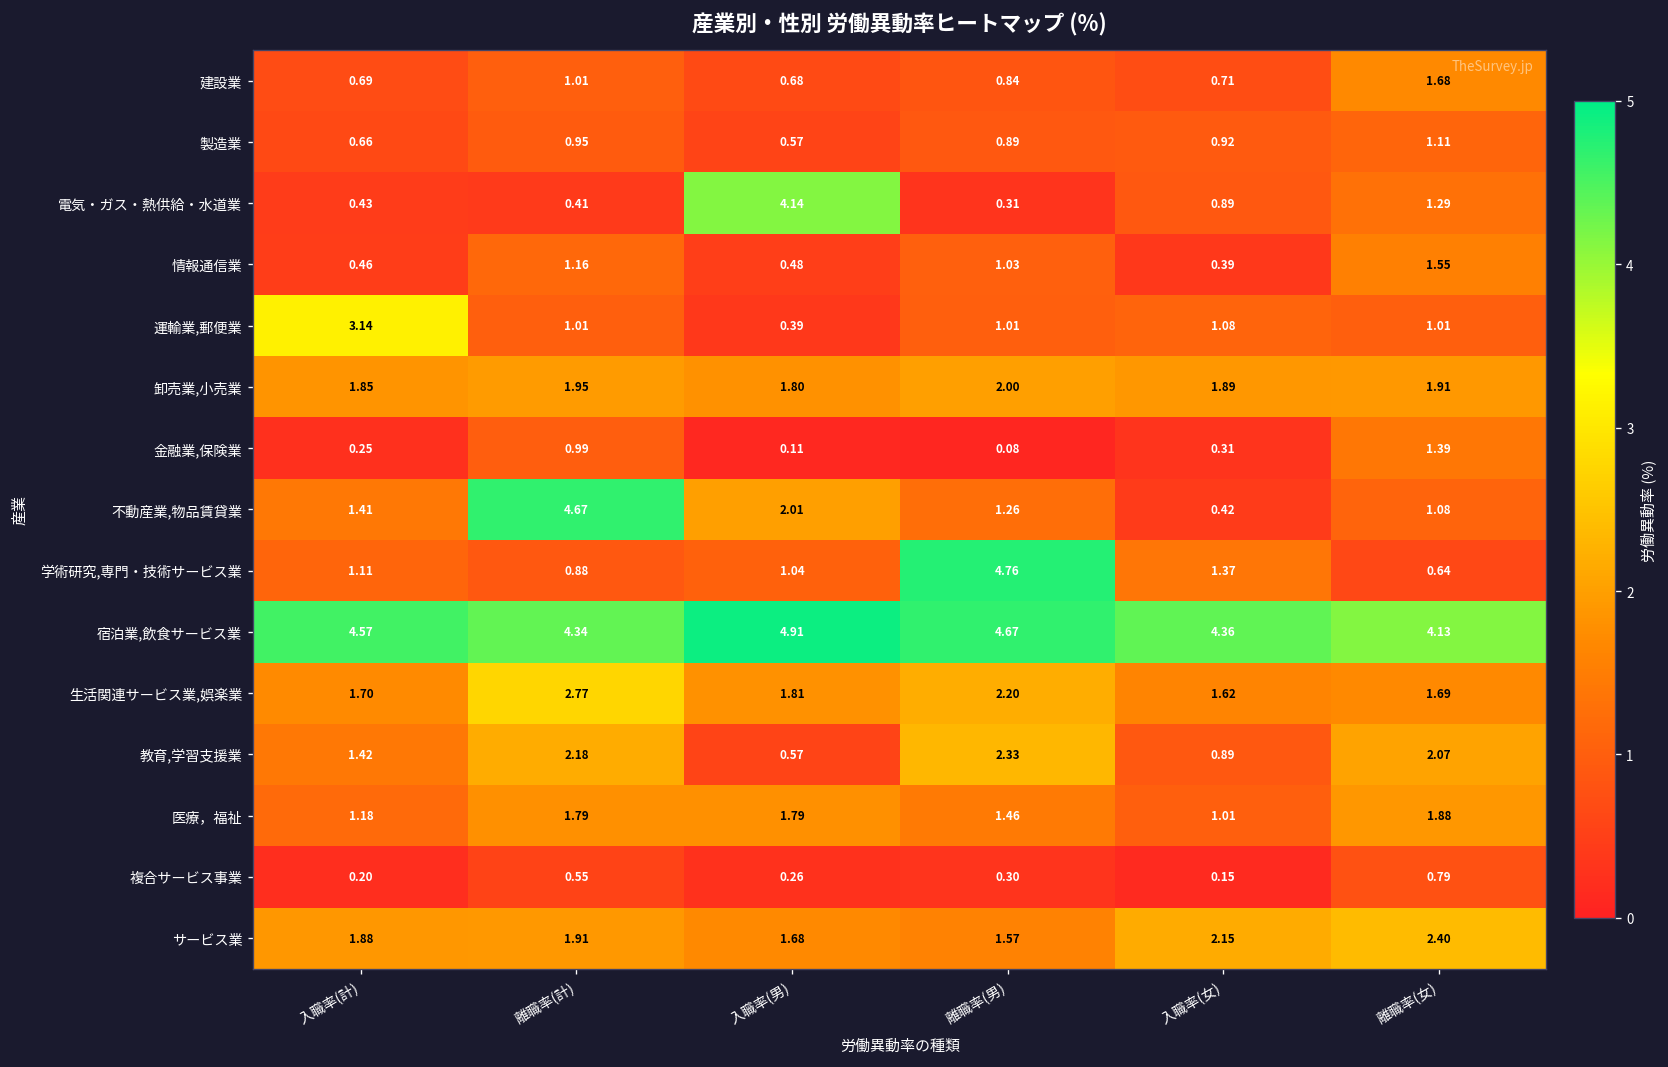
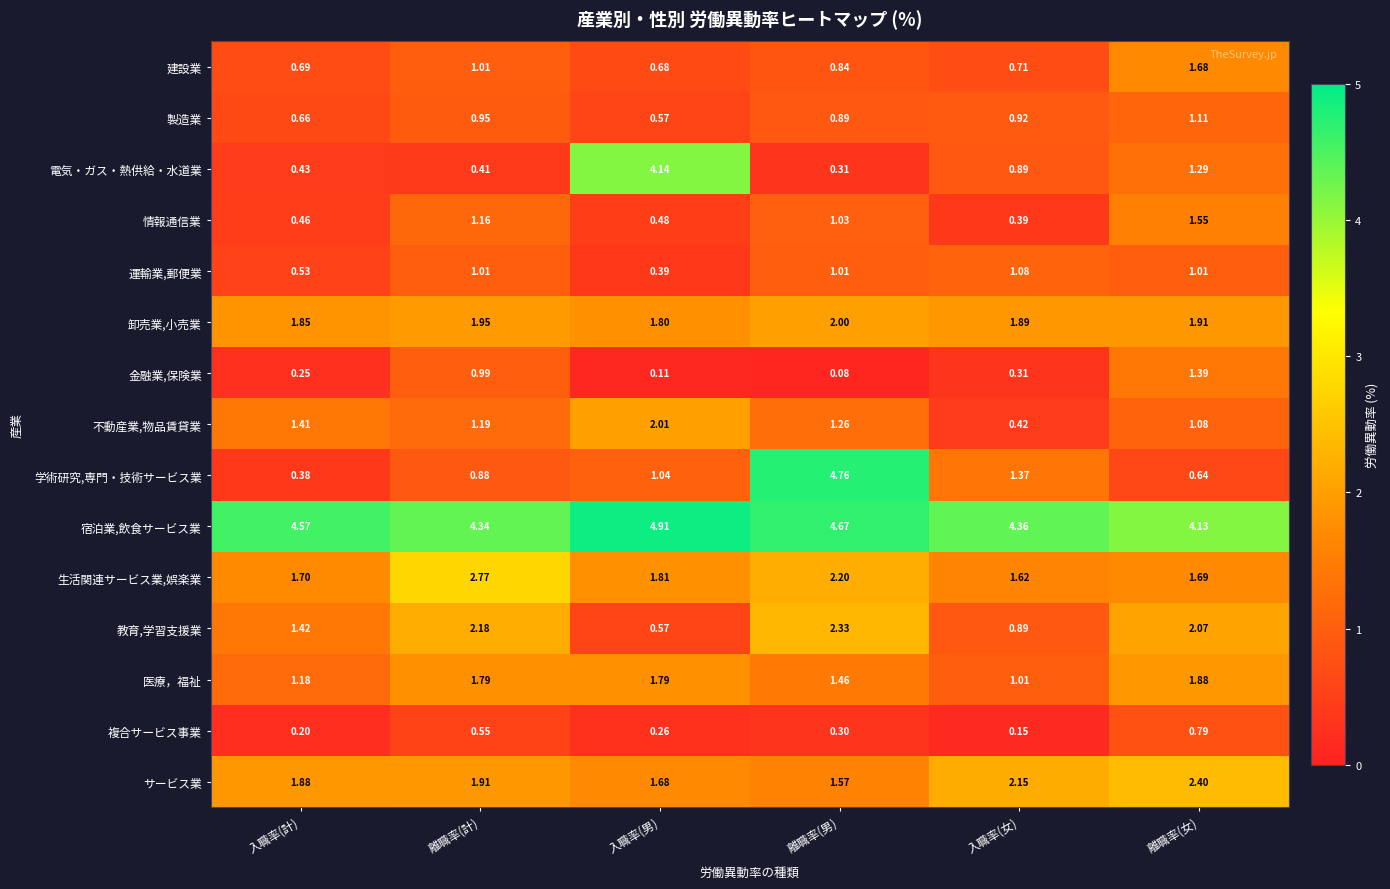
  {
    "建設業": {
      "入職率(計)": 0.69,
      "離職率(計)": 1.01,
      "入職率(男)": 0.68,
      "離職率(男)": 0.84,
      "入職率(女)": 0.71
    },
    "製造業": {
      "入職率(計)": 0.66,
      "離職率(計)": 0.95,
      "入職率(男)": 0.57,
      "離職率(男)": 0.89,
      "入職率(女)": 0.92,
      "離職率(女)": 1.11
    },
    "電気・ガス・熱供給・水道業": {
      "入職率(計)": 0.43,
      "離職率(計)": 0.41,
      "入職率(男)": 4.14,
      "離職率(男)": 0.31,
      "入職率(女)": 0.89,
      "離職率(女)": 1.29
    },
    "情報通信業": {
      "入職率(計)": 0.46,
      "離職率(計)": 1.16,
      "入職率(男)": 0.48,
      "離職率(男)": 1.03,
      "入職率(女)": 0.39,
      "離職率(女)": 1.55
    },
    "運輸業,郵便業": {
-     "入職率(計)": 3.14,
+     "入職率(計)": 0.53,
      "離職率(計)": 1.01,
      "入職率(男)": 0.39,
      "離職率(男)": 1.01,
      "入職率(女)": 1.08,
      "離職率(女)": 1.01
    },
    "卸売業,小売業": {
      "入職率(計)": 1.85,
      "離職率(計)": 1.95,
      "入職率(男)": 1.80,
      "離職率(男)": 2.00,
      "入職率(女)": 1.89,
      "離職率(女)": 1.91
    },
    "金融業,保険業": {
      "入職率(計)": 0.25,
      "離職率(計)": 0.99,
      "入職率(男)": 0.11,
      "離職率(男)": 0.08,
      "入職率(女)": 0.31,
      "離職率(女)": 1.39
    },
    "不動産業,物品賃貸業": {
      "入職率(計)": 1.41,
-     "離職率(計)": 4.67,
+     "離職率(計)": 1.19,
      "入職率(男)": 2.01,
      "離職率(男)": 1.26,
      "入職率(女)": 0.42,
      "離職率(女)": 1.08
    },
    "学術研究,専門・技術サービス業": {
-     "入職率(計)": 1.11,
+     "入職率(計)": 0.38,
      "離職率(計)": 0.88,
      "入職率(男)": 1.04,
      "離職率(男)": 4.76,
      "入職率(女)": 1.37,
      "離職率(女)": 0.64
    },
    "宿泊業,飲食サービス業": {
      "入職率(計)": 4.57,
      "離職率(計)": 4.34,
      "入職率(男)": 4.91,
      "離職率(男)": 4.67,
      "入職率(女)": 4.36,
      "離職率(女)": 4.13
    },
    "生活関連サービス業,娯楽業": {
      "入職率(計)": 1.70,
      "離職率(計)": 2.77,
      "入職率(男)": 1.81,
      "離職率(男)": 2.20,
      "入職率(女)": 1.62,
      "離職率(女)": 1.69
    },
    "教育,学習支援業": {
      "入職率(計)": 1.42,
      "離職率(計)": 2.18,
      "入職率(男)": 0.57,
      "離職率(男)": 2.33,
      "入職率(女)": 0.89,
      "離職率(女)": 2.07
    },
    "医療，福祉": {
      "入職率(計)": 1.18,
      "離職率(計)": 1.79,
      "入職率(男)": 1.79,
      "離職率(男)": 1.46,
      "入職率(女)": 1.01,
      "離職率(女)": 1.88
    },
    "複合サービス事業": {
      "入職率(計)": 0.20,
      "離職率(計)": 0.55,
      "入職率(男)": 0.26,
      "離職率(男)": 0.30,
      "入職率(女)": 0.15,
      "離職率(女)": 0.79
    },
    "サービス業": {
      "入職率(計)": 1.88,
      "離職率(計)": 1.91,
      "入職率(男)": 1.68,
      "離職率(男)": 1.57,
      "入職率(女)": 2.15,
      "離職率(女)": 2.40
    }
  }
